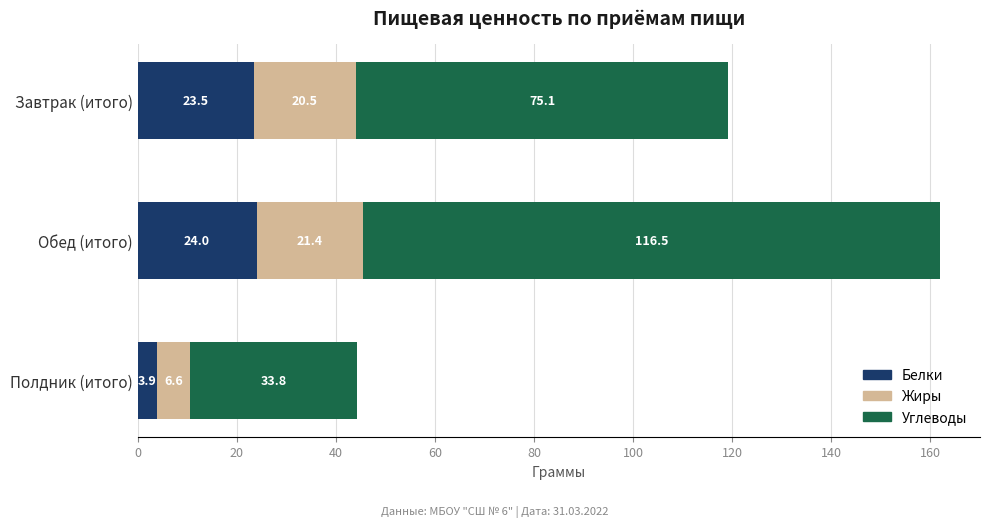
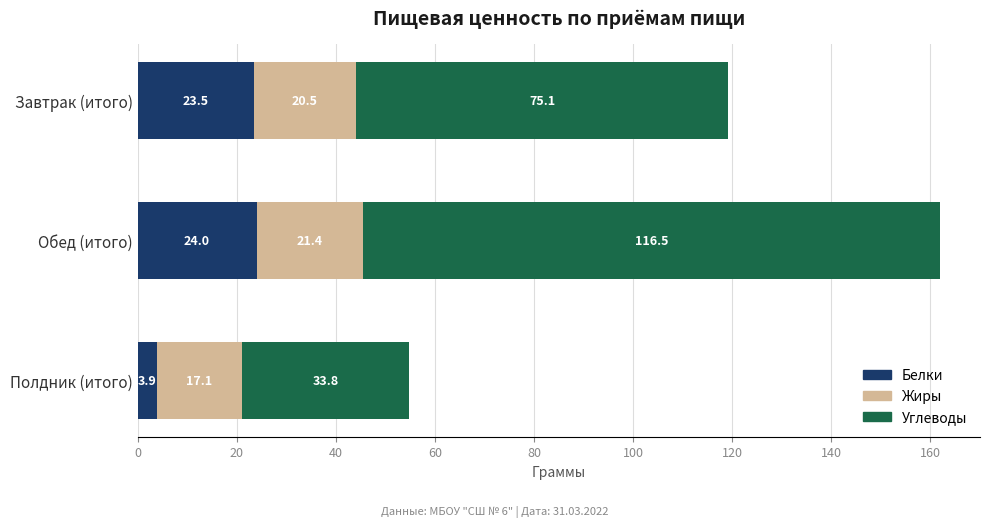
  {
    "Жиры": {
      "Завтрак (итого)": 20.5,
      "Обед (итого)": 21.4,
-     "Полдник (итого)": 6.6
+     "Полдник (итого)": 17.1
    }
  }
